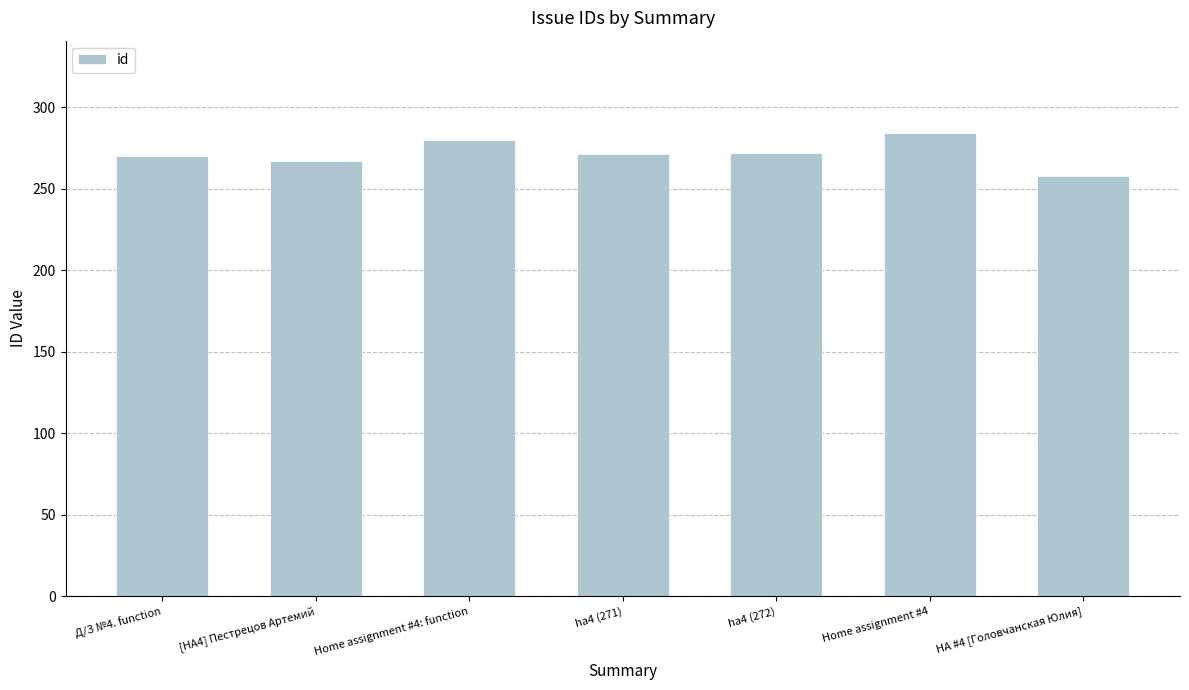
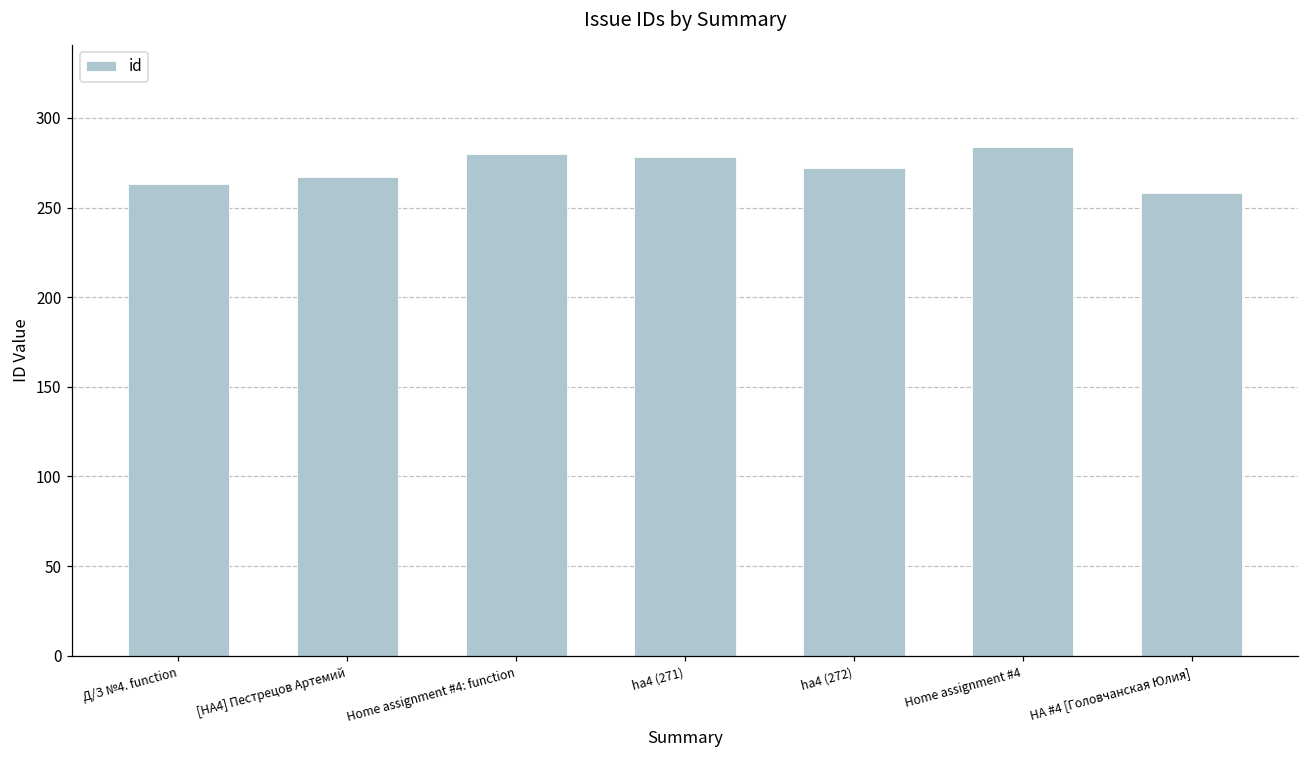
  {
-   "Д/З №4. function": 270,
+   "Д/З №4. function": 263,
    "[HA4] Пестрецов Артемий": 267,
    "Home assignment #4: function": 280,
-   "ha4 (271)": 271,
+   "ha4 (271)": 278,
    "ha4 (272)": 272,
    "Home assignment #4": 284,
    "HA #4 [Головчанская Юлия]": 258
  }
